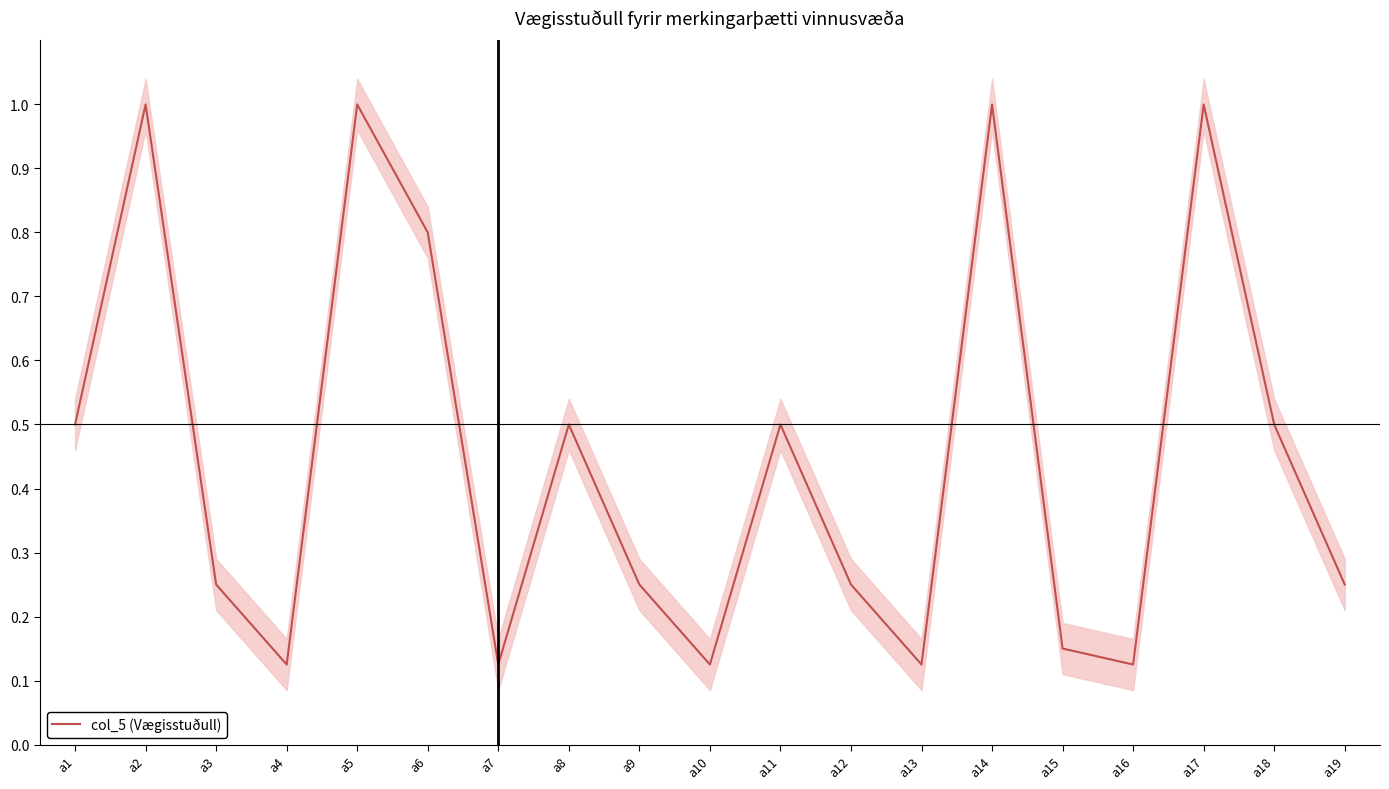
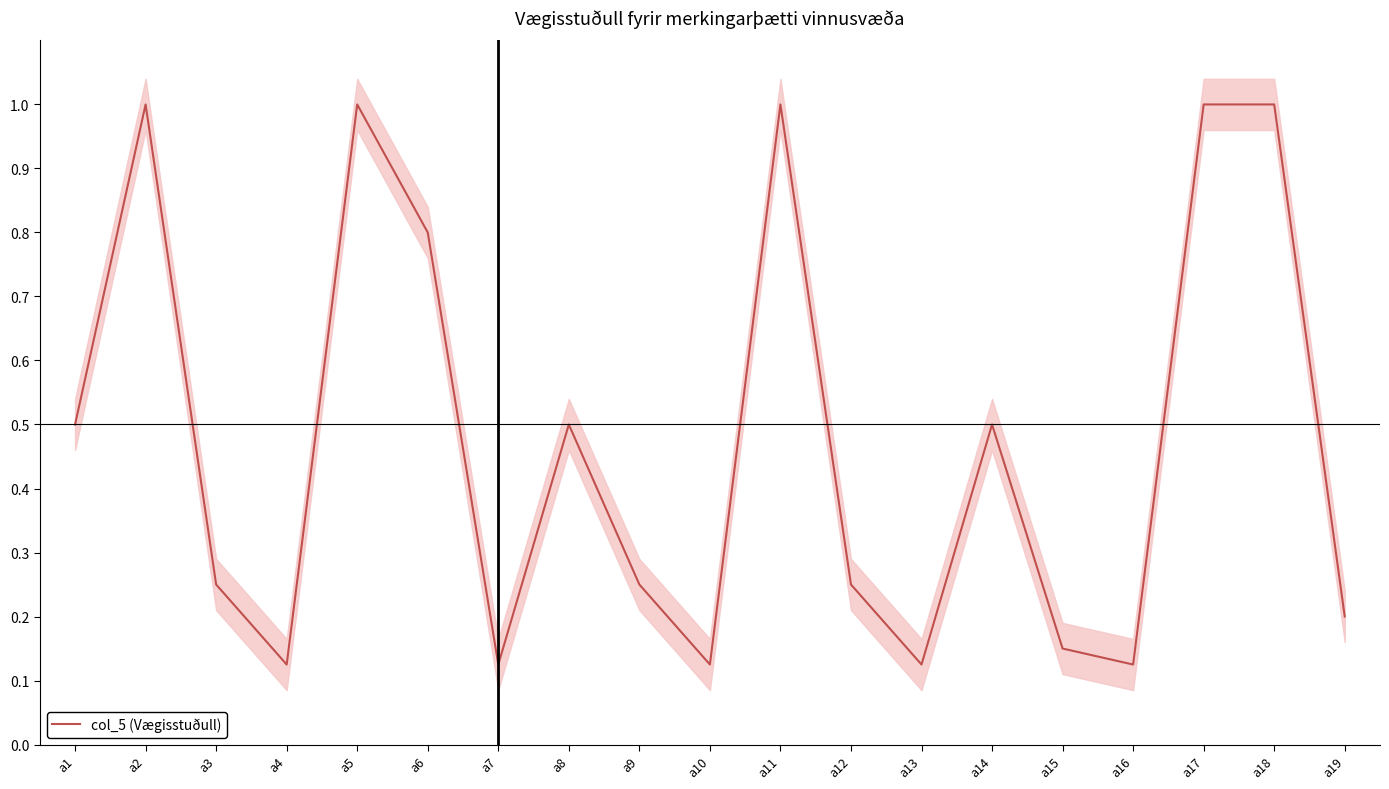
  {
    "col_5 (Vægisstuðull)": {
      "a1": 0.50,
      "a2": 1.00,
      "a3": 0.25,
      "a4": 0.13,
      "a5": 1.00,
      "a6": 0.80,
      "a7": 0.13,
      "a8": 0.50,
      "a9": 0.25,
      "a10": 0.13,
-     "a11": 0.50,
+     "a11": 1.00,
      "a12": 0.25,
      "a13": 0.13,
-     "a14": 1.00,
+     "a14": 0.50,
      "a15": 0.15,
      "a16": 0.13,
      "a17": 1.00,
-     "a18": 0.50,
-     "a19": 0.25
+     "a18": 1.00,
+     "a19": 0.20
    }
  }
